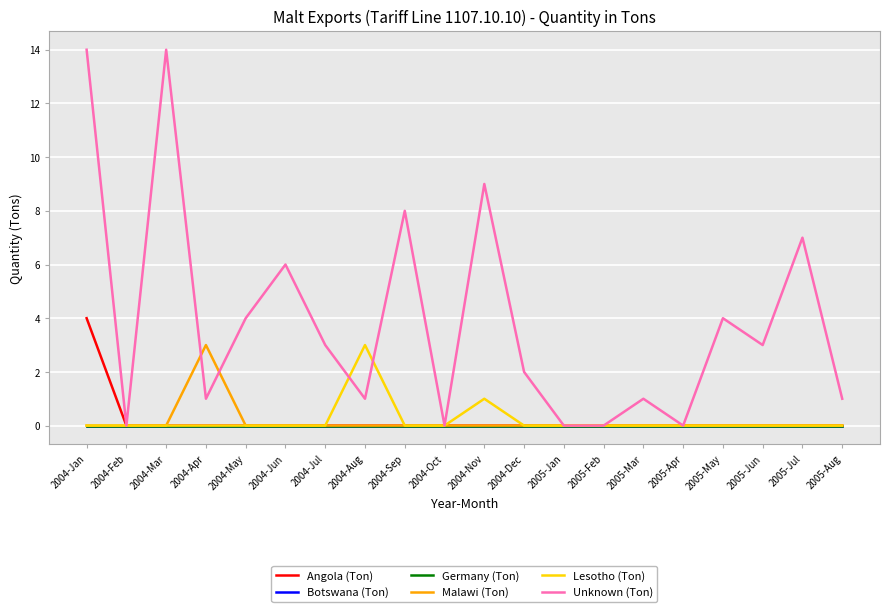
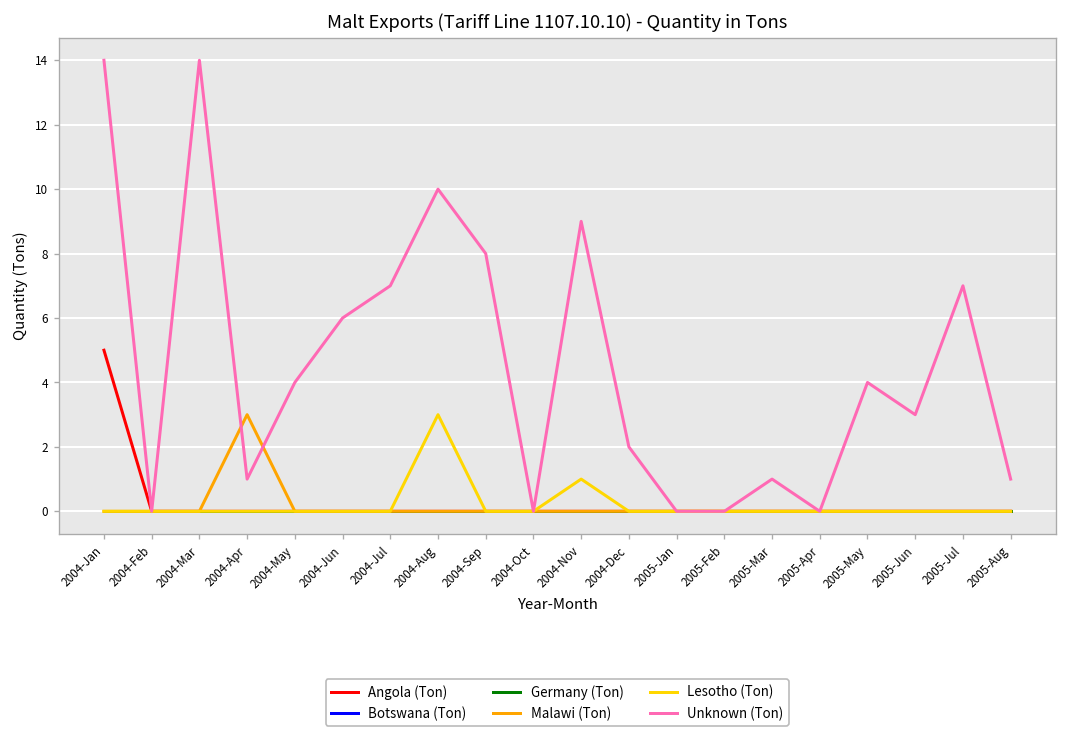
  {
    "Angola (Ton)": {
-     "2004-Jan": 4
+     "2004-Jan": 5
    },
    "Unknown (Ton)": {
      "2004-Jan": 14,
      "2004-Mar": 14,
      "2004-Apr": 1,
      "2004-May": 4,
      "2004-Jun": 6,
-     "2004-Jul": 3,
-     "2004-Aug": 1,
+     "2004-Jul": 7,
+     "2004-Aug": 10,
      "2004-Sep": 8,
      "2004-Nov": 9,
      "2004-Dec": 2,
      "2005-Mar": 1,
      "2005-May": 4,
      "2005-Jun": 3,
      "2005-Jul": 7,
      "2005-Aug": 1
    }
  }
